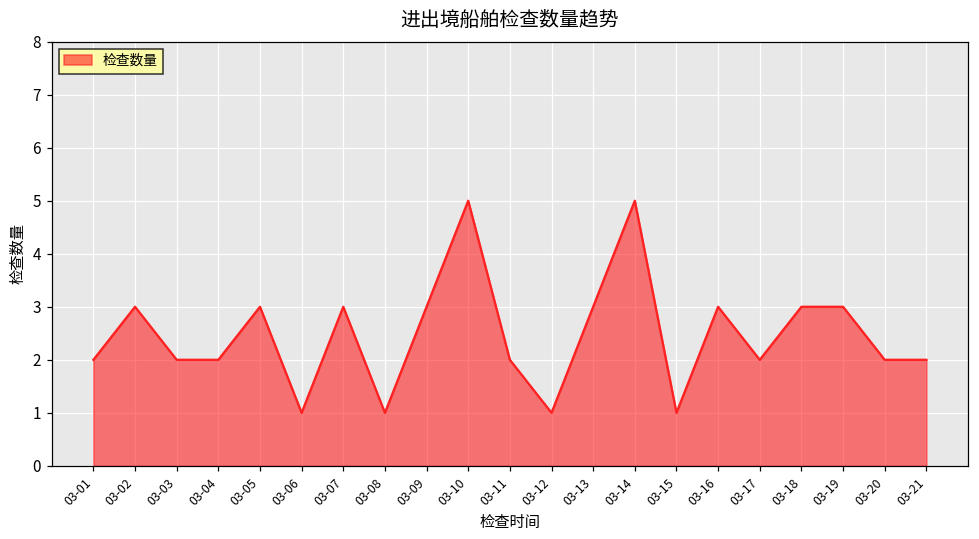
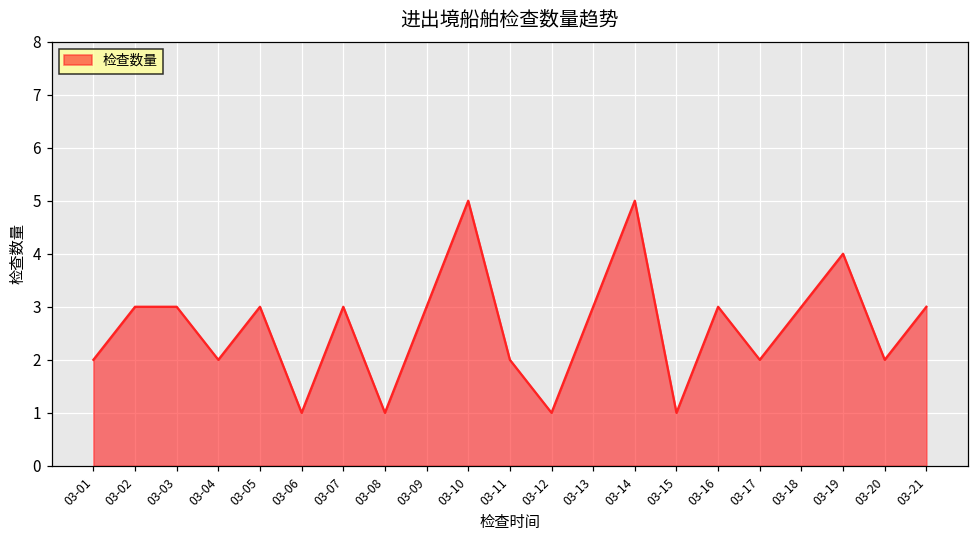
  {
    "03-01": 2,
    "03-02": 3,
-   "03-03": 2,
+   "03-03": 3,
    "03-04": 2,
    "03-05": 3,
    "03-06": 1,
    "03-07": 3,
    "03-08": 1,
    "03-09": 3,
    "03-10": 5,
    "03-11": 2,
    "03-12": 1,
    "03-13": 3,
    "03-14": 5,
    "03-15": 1,
    "03-16": 3,
    "03-17": 2,
    "03-18": 3,
-   "03-19": 3,
+   "03-19": 4,
    "03-20": 2,
-   "03-21": 2
+   "03-21": 3
  }
